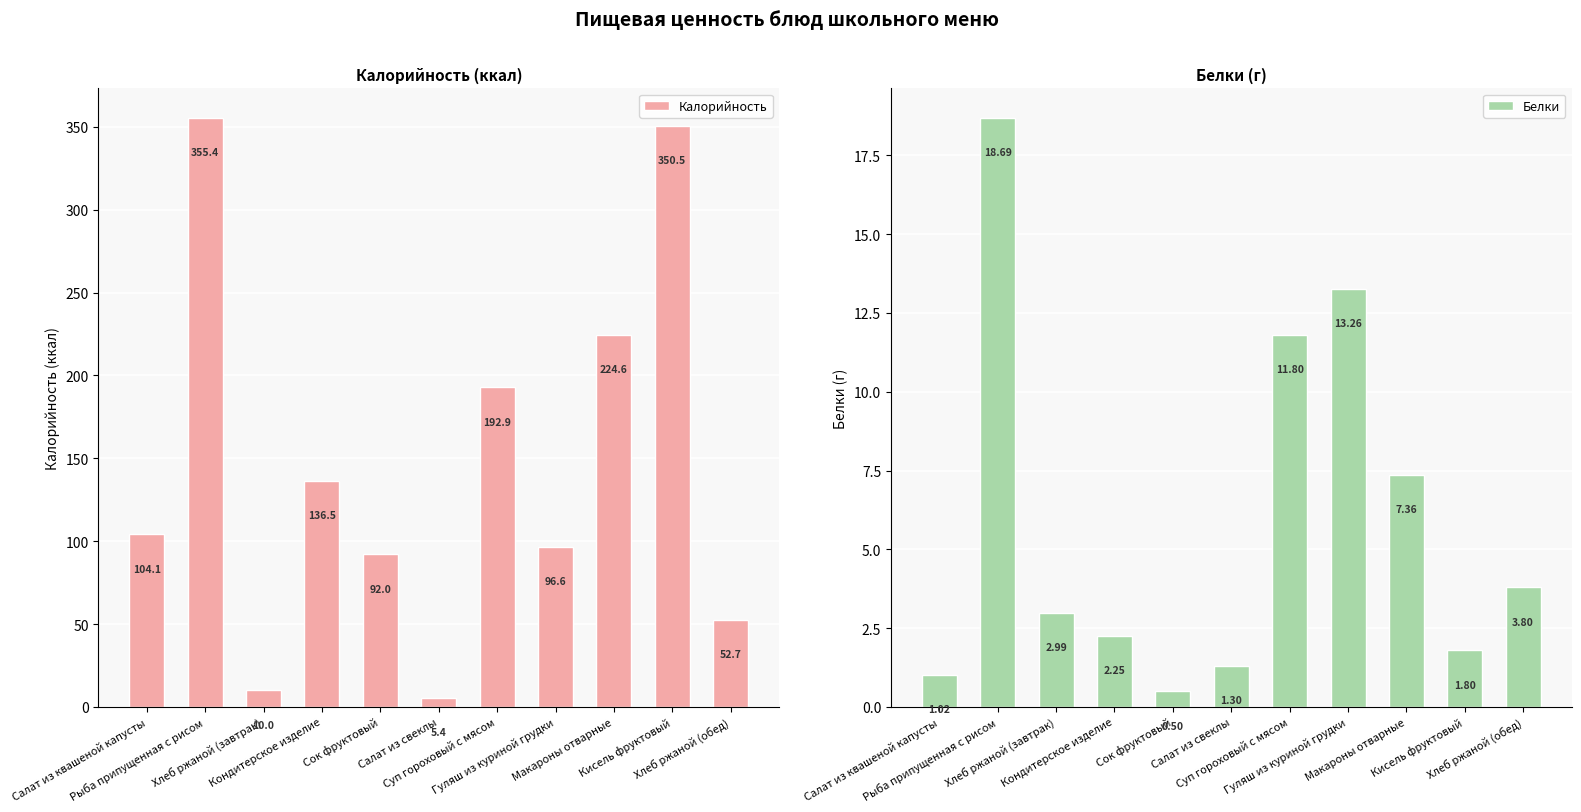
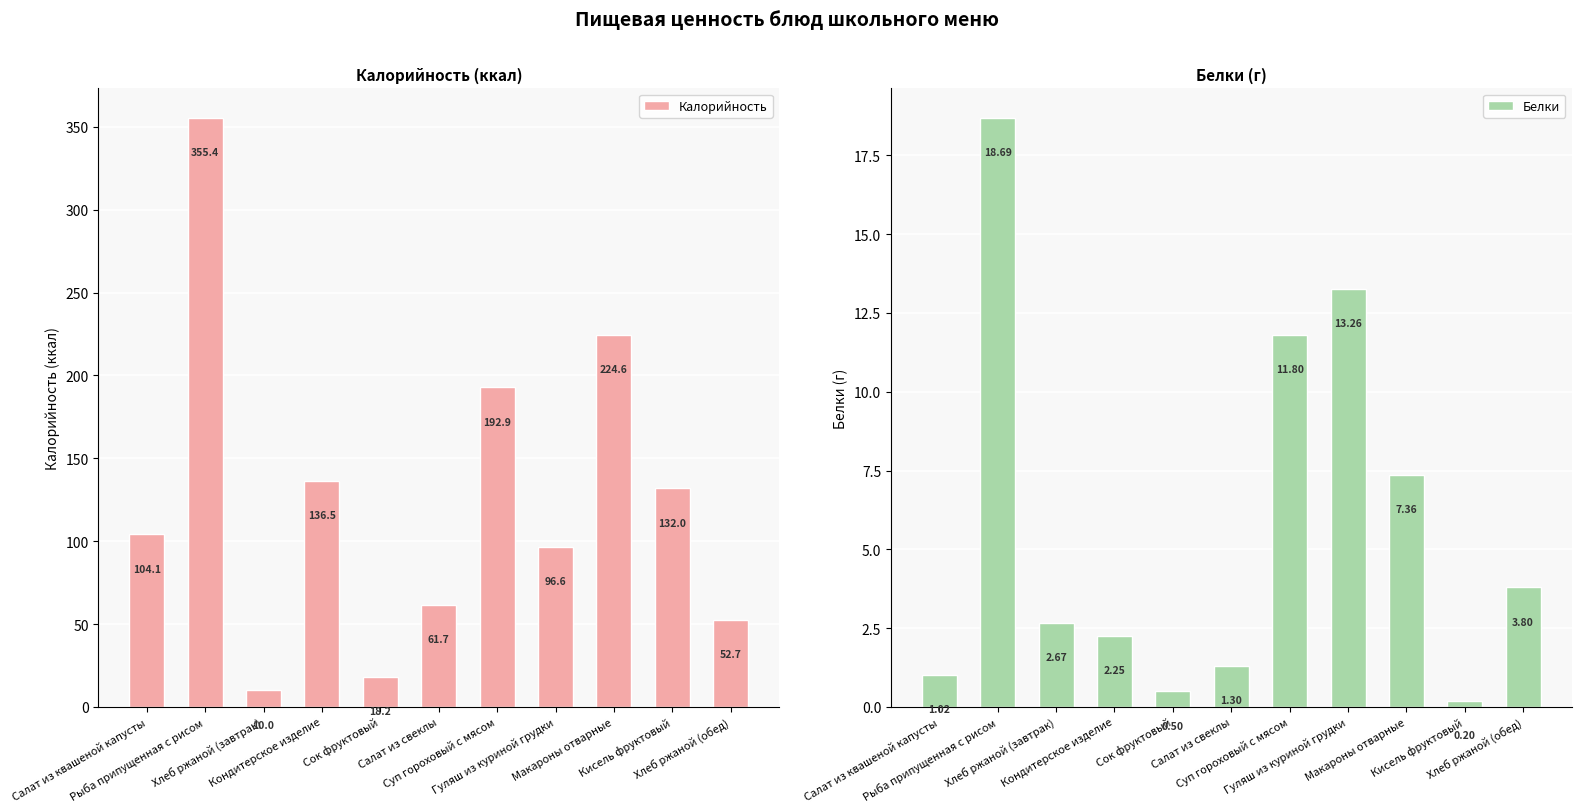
  {
    "Калорийность (ккал)": {
      "Салат из квашеной капусты": 104.1,
      "Рыба припущенная с рисом": 355.4,
      "Кондитерское изделие": 136.5,
-     "Сок фруктовый": 92.0,
-     "Салат из свеклы": 5.4,
+     "Сок фруктовый": 18.2,
+     "Салат из свеклы": 61.7,
      "Суп гороховый с мясом": 192.9,
      "Гуляш из куриной грудки": 96.6,
      "Макароны отварные": 224.6,
-     "Кисель фруктовый": 350.5,
+     "Кисель фруктовый": 132.0,
      "Хлеб ржаной (обед)": 52.7
    },
    "Белки (г)": {
      "Рыба припущенная с рисом": 18.69,
-     "Хлеб ржаной (завтрак)": 2.99,
+     "Хлеб ржаной (завтрак)": 2.67,
      "Кондитерское изделие": 2.25,
      "Салат из свеклы": 1.30,
      "Суп гороховый с мясом": 11.80,
      "Гуляш из куриной грудки": 13.26,
      "Макароны отварные": 7.36,
-     "Кисель фруктовый": 1.80,
+     "Кисель фруктовый": 0.20,
      "Хлеб ржаной (обед)": 3.80
    }
  }
